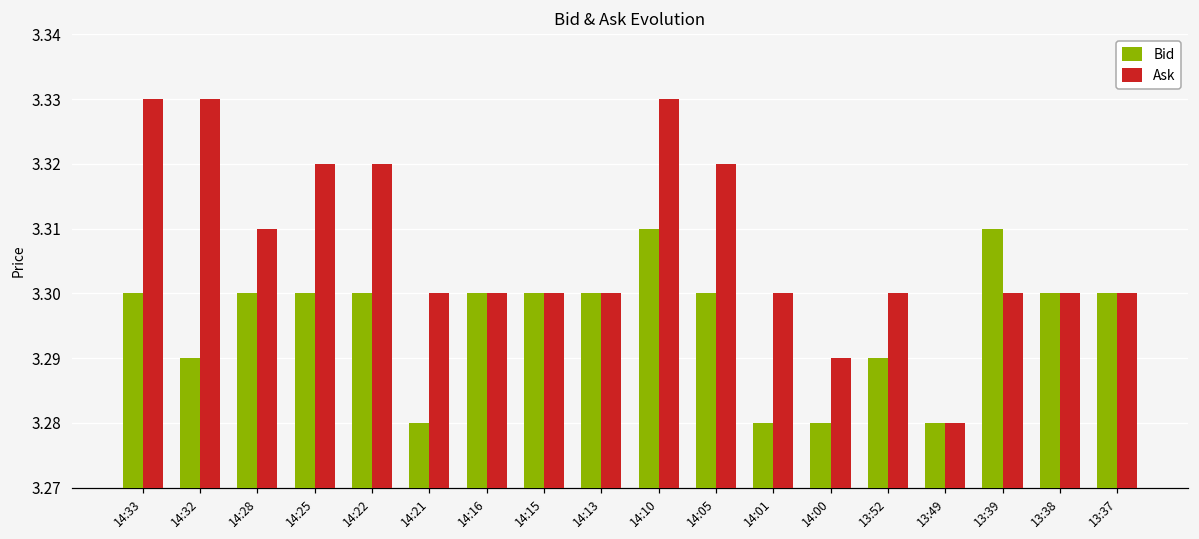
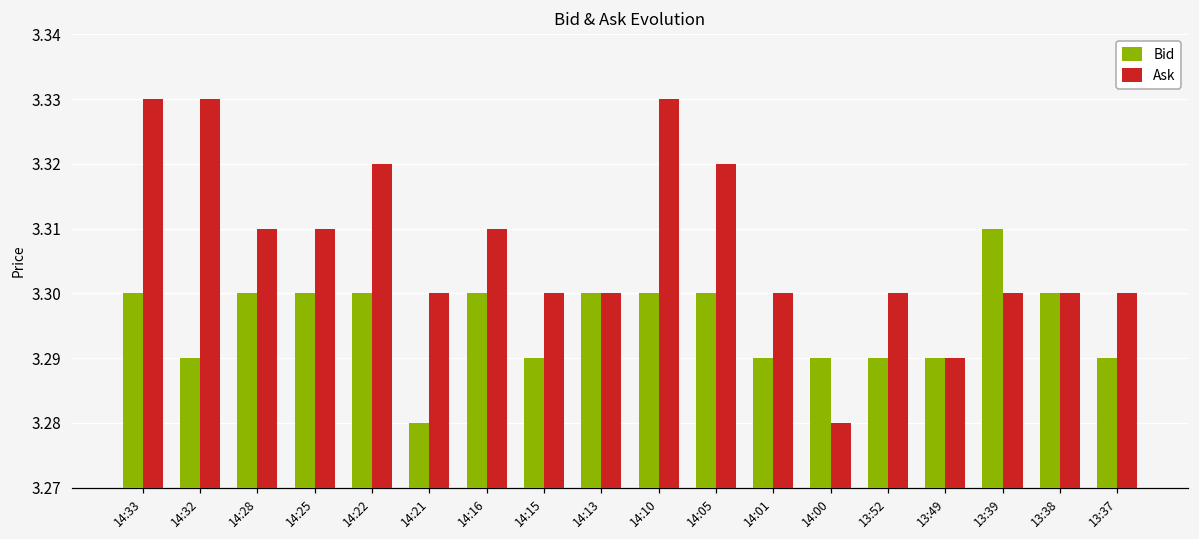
  {
    "Bid": {
      "14:33": 3.30,
      "14:32": 3.29,
      "14:28": 3.30,
      "14:25": 3.30,
      "14:22": 3.30,
      "14:21": 3.28,
      "14:16": 3.30,
-     "14:15": 3.30,
+     "14:15": 3.29,
      "14:13": 3.30,
-     "14:10": 3.31,
+     "14:10": 3.30,
      "14:05": 3.30,
-     "14:01": 3.28,
-     "14:00": 3.28,
+     "14:01": 3.29,
+     "14:00": 3.29,
      "13:52": 3.29,
-     "13:49": 3.28,
+     "13:49": 3.29,
      "13:39": 3.31,
      "13:38": 3.30,
-     "13:37": 3.30
+     "13:37": 3.29
    },
    "Ask": {
      "14:33": 3.33,
      "14:32": 3.33,
      "14:28": 3.31,
-     "14:25": 3.32,
+     "14:25": 3.31,
      "14:22": 3.32,
      "14:21": 3.30,
-     "14:16": 3.30,
+     "14:16": 3.31,
      "14:15": 3.30,
      "14:13": 3.30,
      "14:10": 3.33,
      "14:05": 3.32,
      "14:01": 3.30,
-     "14:00": 3.29,
+     "14:00": 3.28,
      "13:52": 3.30,
-     "13:49": 3.28,
+     "13:49": 3.29,
      "13:39": 3.30,
      "13:38": 3.30,
      "13:37": 3.30
    }
  }
